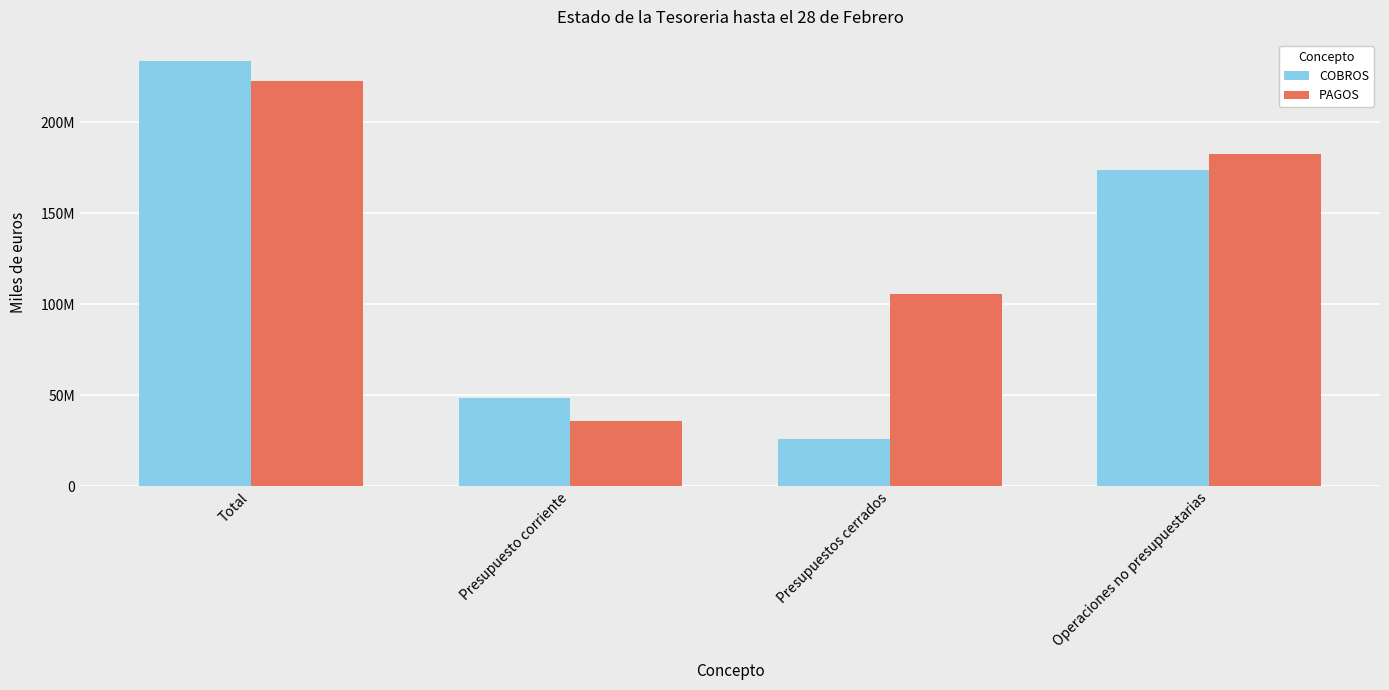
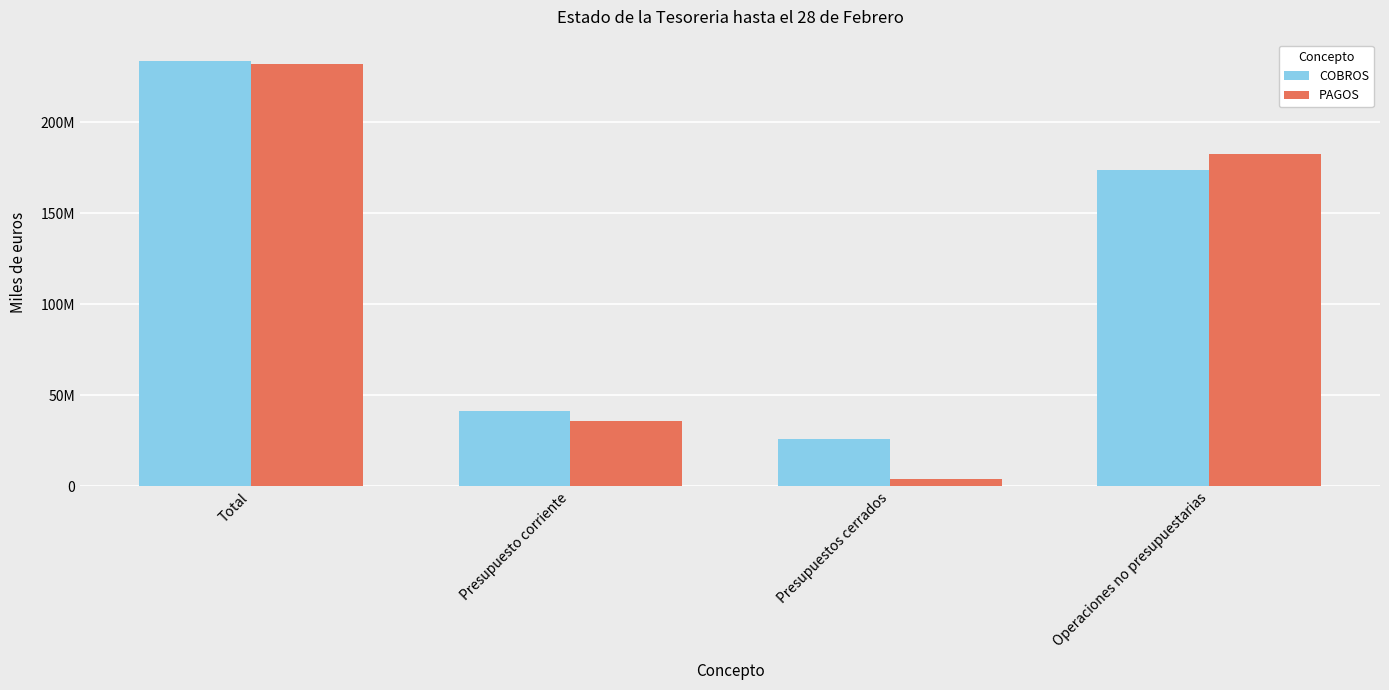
  {
    "COBROS": {
      "Total": 234000000,
-     "Presupuesto corriente": 48000000,
+     "Presupuesto corriente": 41000000,
      "Presupuestos cerrados": 26000000,
      "Operaciones no presupuestarias": 174000000
    },
    "PAGOS": {
-     "Total": 222000000,
+     "Total": 232000000,
      "Presupuesto corriente": 36000000,
-     "Presupuestos cerrados": 106000000,
+     "Presupuestos cerrados": 4000000,
      "Operaciones no presupuestarias": 183000000
    }
  }
